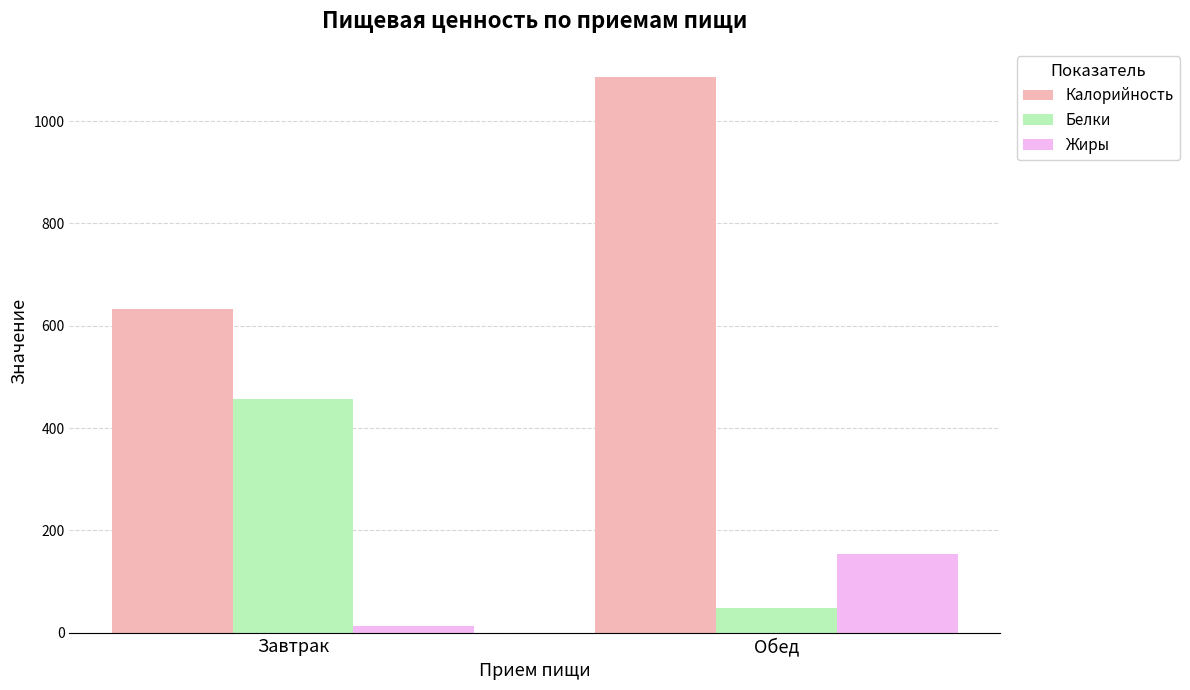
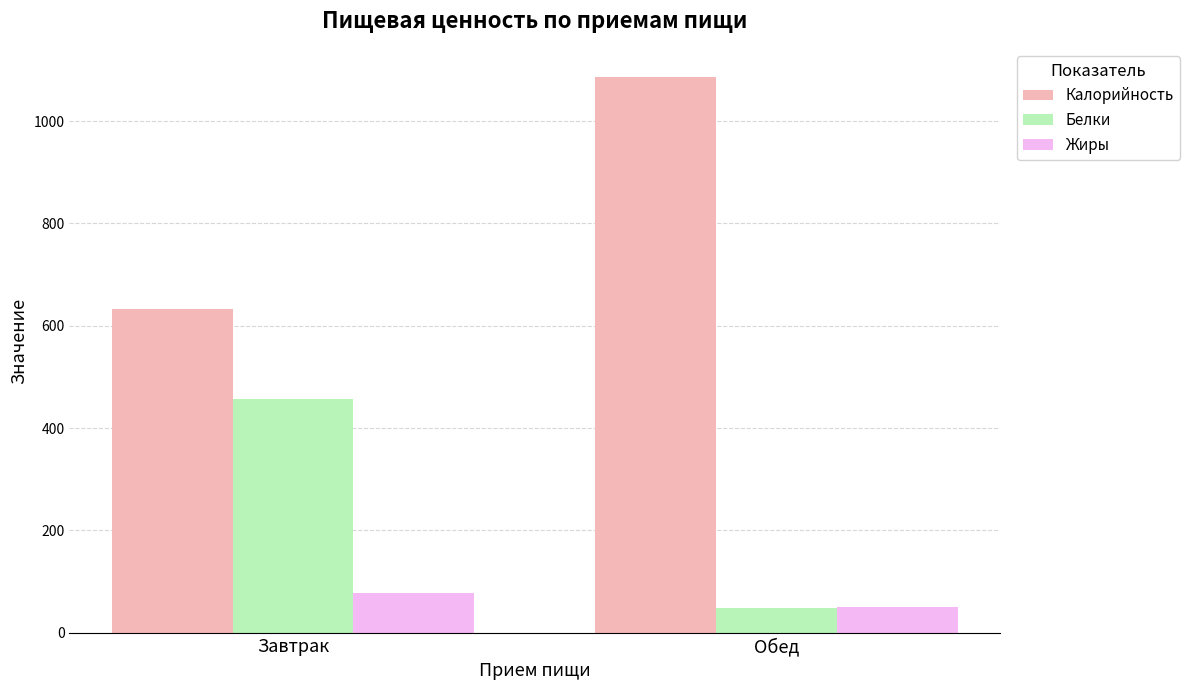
  {
    "Калорийность": {
      "Завтрак": 630,
      "Обед": 1090
    },
    "Белки": {
      "Завтрак": 460,
      "Обед": 50
    },
    "Жиры": {
-     "Завтрак": 10,
-     "Обед": 150
+     "Завтрак": 80,
+     "Обед": 50
    }
  }
